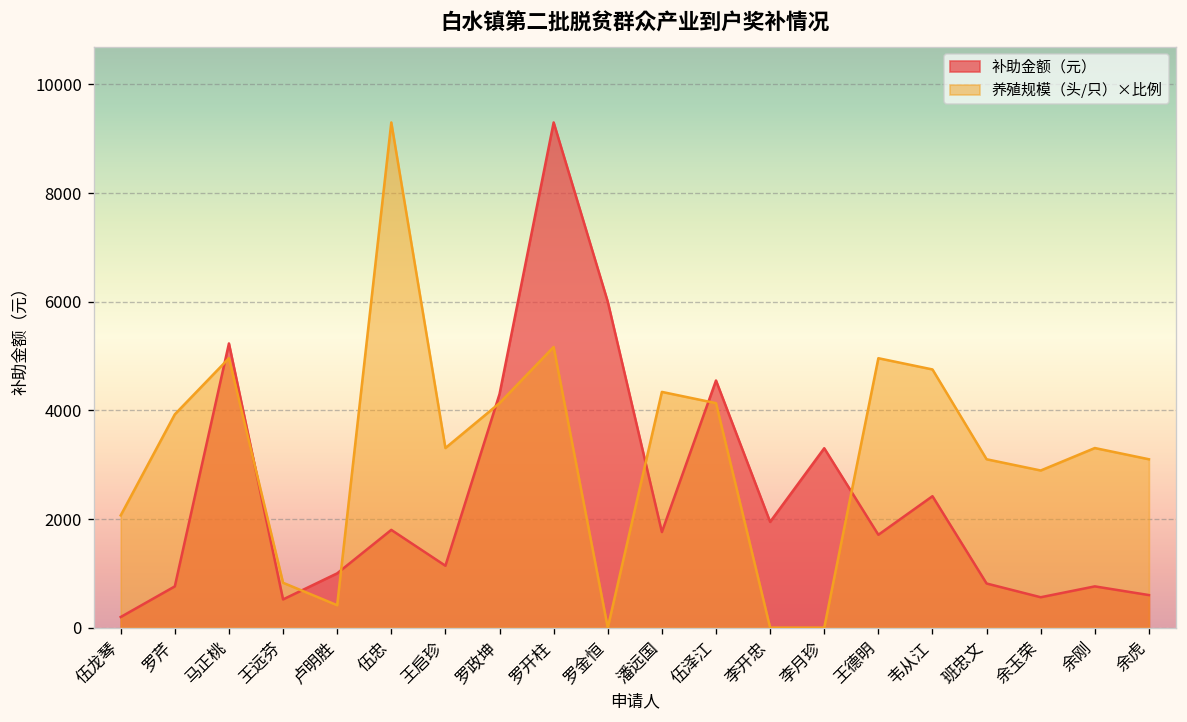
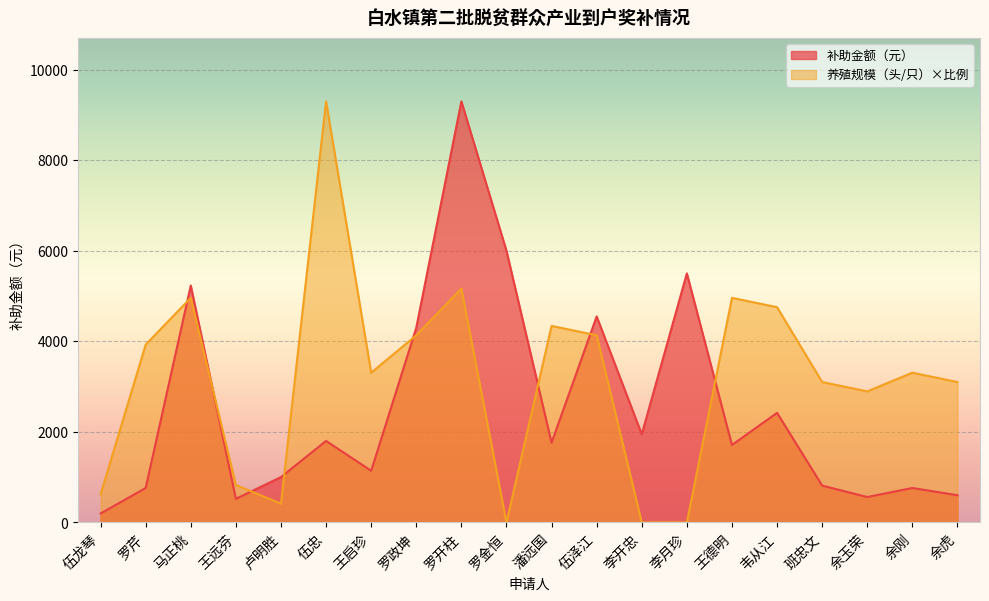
  {
    "补助金额（元）": {
      "伍龙琴": 200,
      "罗芹": 800,
      "马正桃": 5200,
      "王远芬": 500,
      "卢明胜": 1000,
      "伍忠": 1800,
      "王启珍": 1100,
      "罗政坤": 4300,
      "罗开柱": 9300,
      "罗金恒": 6000,
      "潘远国": 1800,
      "伍泽江": 4600,
      "李开忠": 1900,
-     "李月珍": 3300,
+     "李月珍": 5500,
      "王德明": 1700,
      "韦从江": 2400,
      "班忠文": 800,
      "余玉荣": 600,
      "余刚": 800,
      "余虎": 600
    },
    "养殖规模（头/只）×比例": {
-     "伍龙琴": 2100,
+     "伍龙琴": 600,
      "罗芹": 3900,
      "马正桃": 5000,
      "王远芬": 800,
      "卢明胜": 400,
      "伍忠": 9300,
      "王启珍": 3300,
      "罗政坤": 4100,
      "罗开柱": 5200,
      "罗金恒": 0,
      "潘远国": 4300,
      "伍泽江": 4100,
      "李开忠": 0,
      "李月珍": 0,
      "王德明": 5000,
      "韦从江": 4800,
      "班忠文": 3100,
      "余玉荣": 2900,
      "余刚": 3300,
      "余虎": 3100
    }
  }
